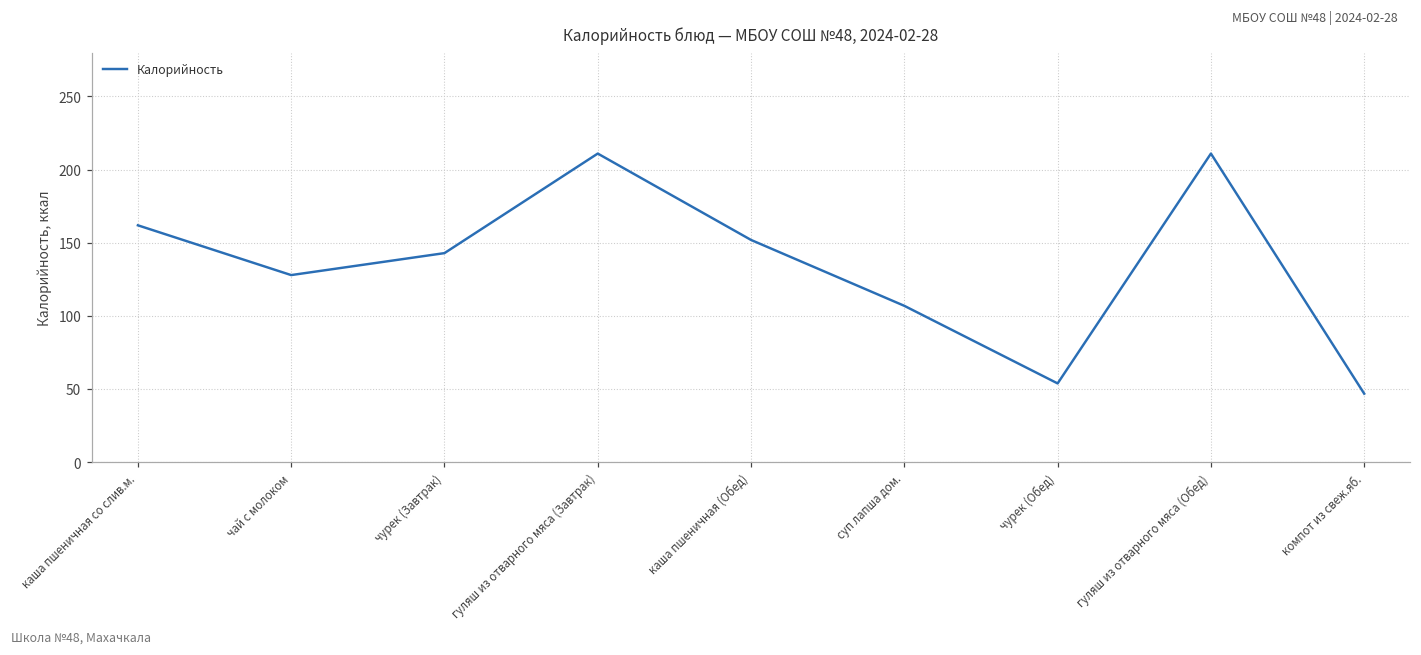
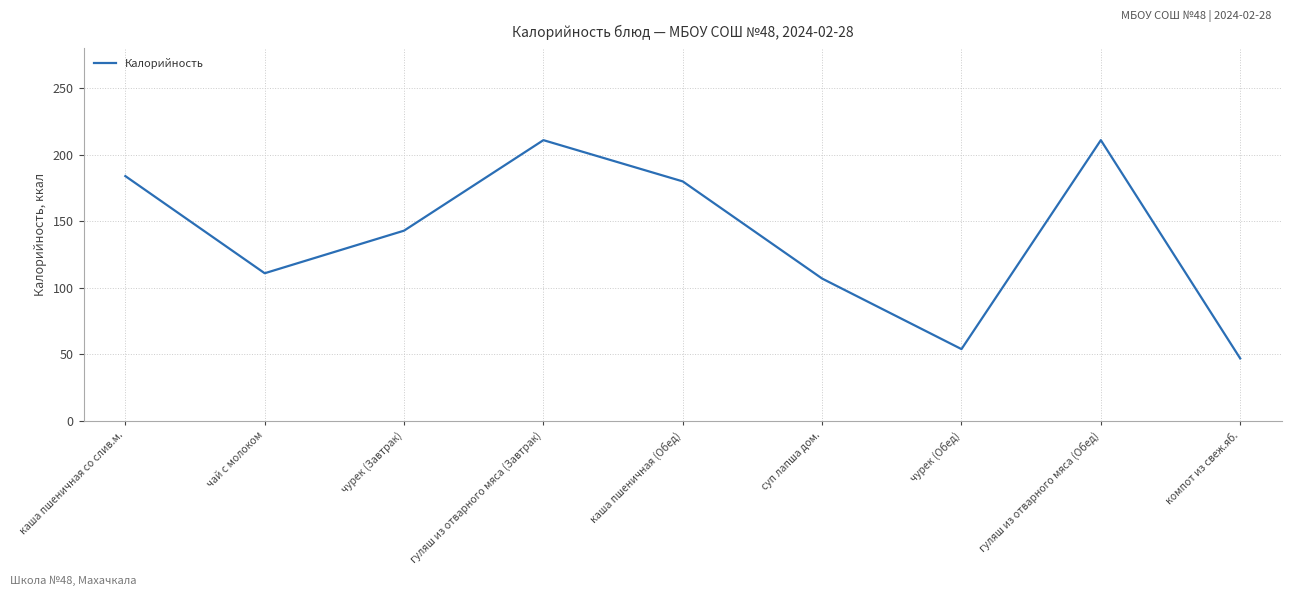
  {
-   "каша пшеничная со слив.м.": 162,
-   "чай с молоком": 128,
+   "каша пшеничная со слив.м.": 184,
+   "чай с молоком": 111,
    "чурек (Завтрак)": 143,
    "гуляш из отварного мяса (Завтрак)": 211,
-   "каша пшеничная (Обед)": 152,
+   "каша пшеничная (Обед)": 180,
    "суп лапша дом.": 107,
    "чурек (Обед)": 54,
    "гуляш из отварного мяса (Обед)": 211,
    "компот из свеж.яб.": 47
  }
